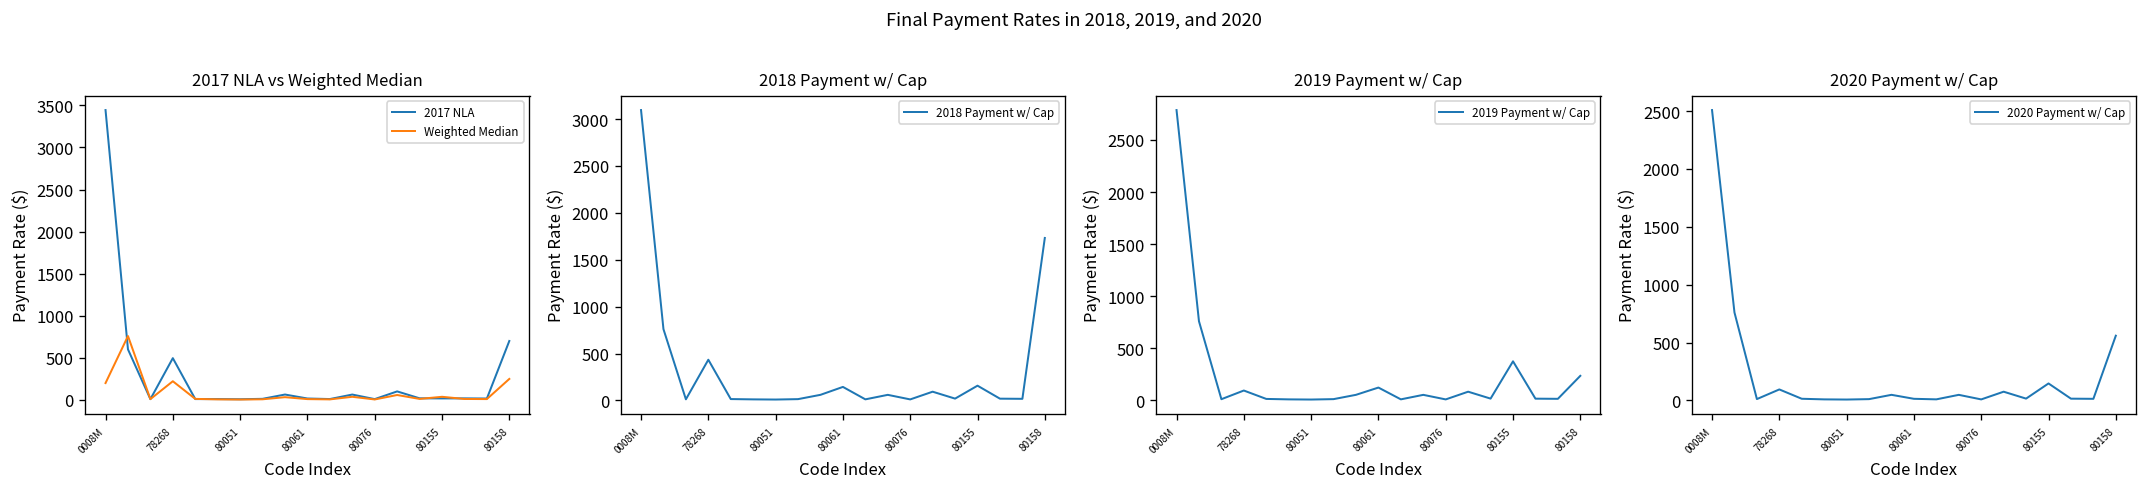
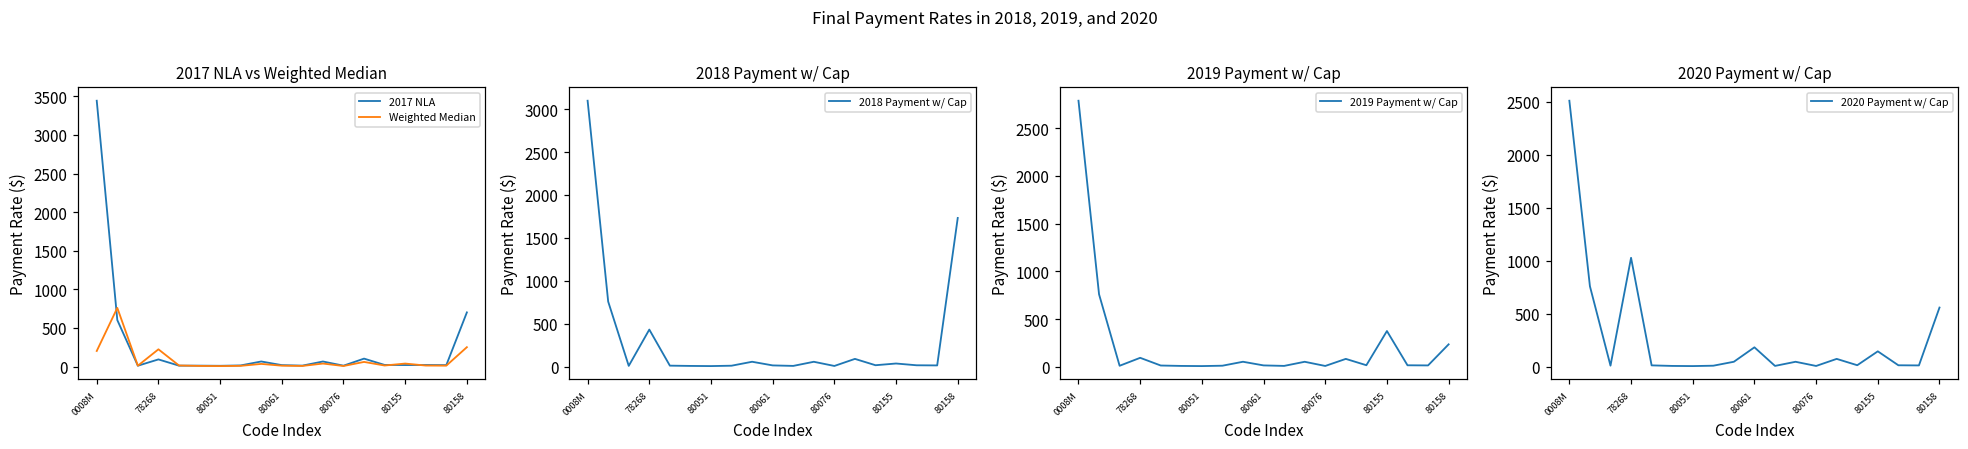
  {
    "2017 NLA vs Weighted Median": {
      "2017 NLA": {
        "0008M": 3400,
-       "78268": 500,
+       "78268": 100,
        "80158": 700
      },
      "Weighted Median": {
        "0008M": 200,
        "78268": 200,
        "80158": 300
      }
    },
    "2018 Payment w/ Cap": {
      "0008M": 3100,
      "78268": 400,
      "80051": 0,
-     "80061": 100,
+     "80061": 0,
      "80076": 0,
-     "80155": 200,
+     "80155": 0,
      "80158": 1700
    },
    "2019 Payment w/ Cap": {
      "0008M": 2800,
      "78268": 100,
      "80051": 0,
-     "80061": 100,
+     "80061": 0,
      "80076": 0,
      "80155": 400,
      "80158": 200
    },
    "2020 Payment w/ Cap": {
      "0008M": 2500,
-     "78268": 100,
+     "78268": 1000,
      "80051": 0,
-     "80061": 0,
+     "80061": 200,
      "80076": 0,
      "80155": 100,
      "80158": 600
    }
  }
